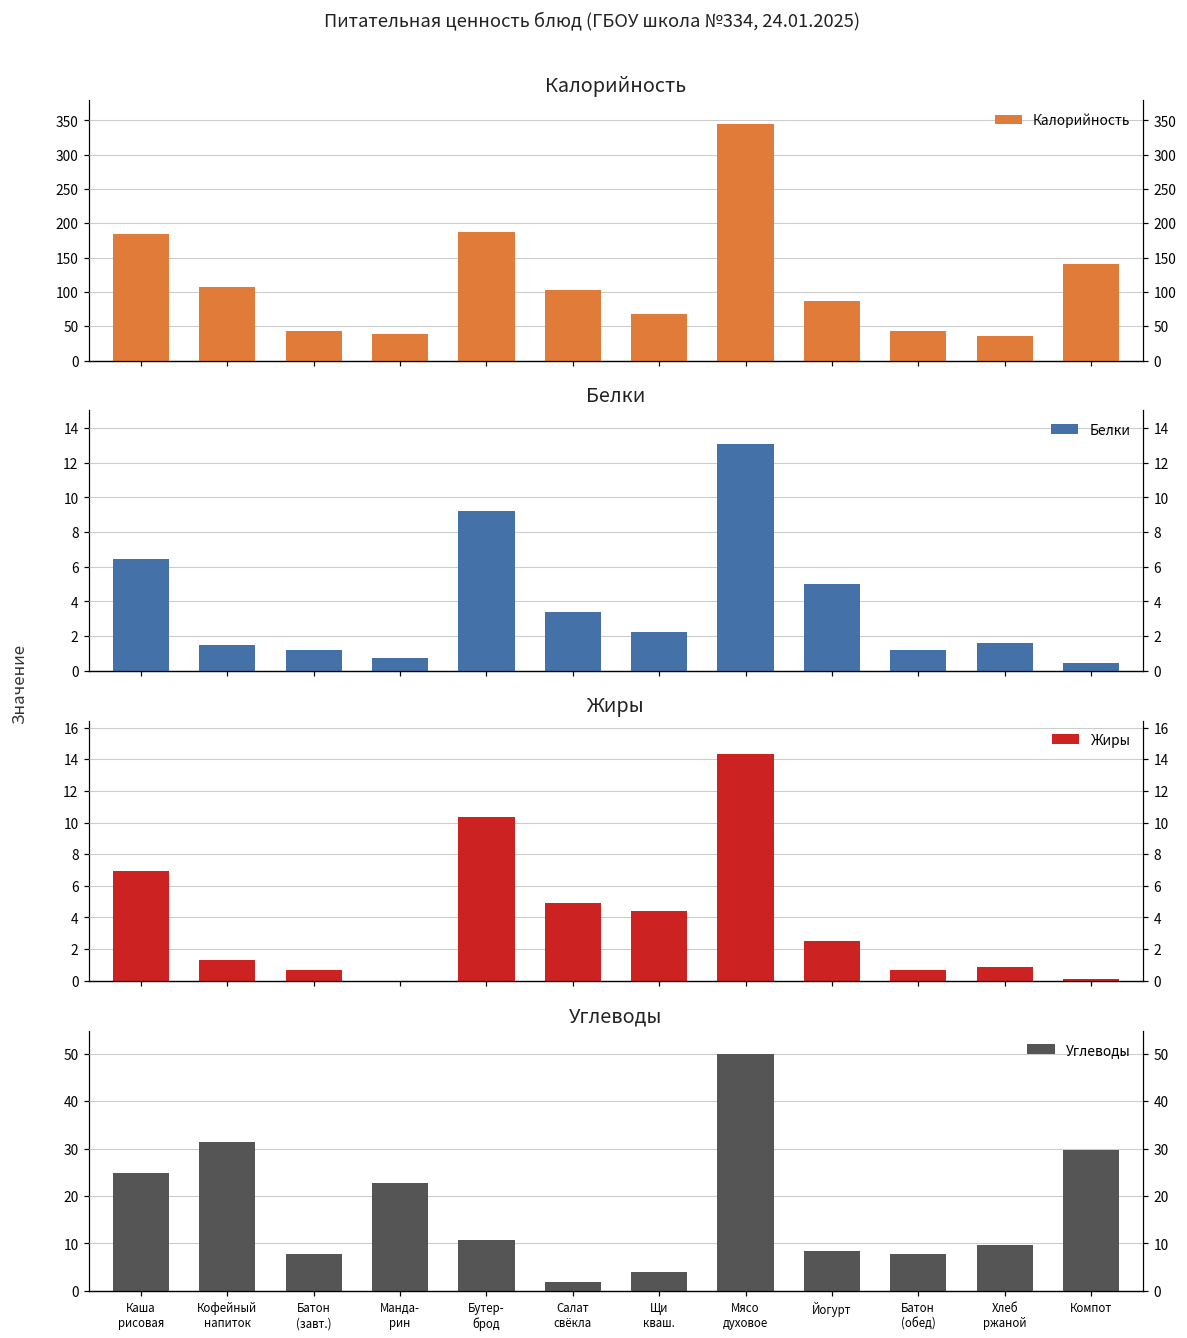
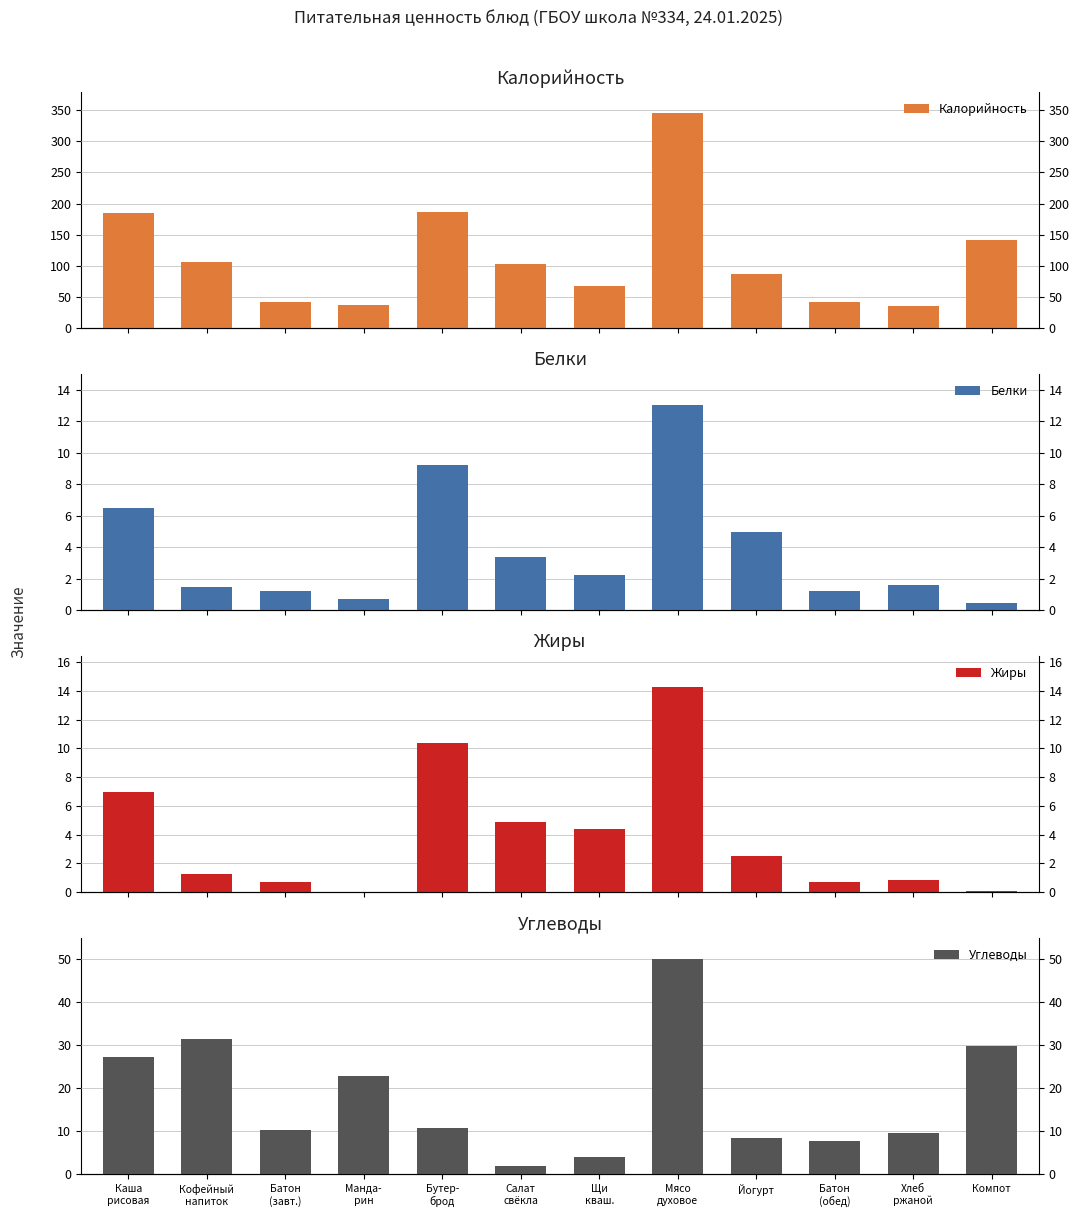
  {
    "Углеводы": {
-     "Каша рисовая": 25,
+     "Каша рисовая": 27,
      "Кофейный напиток": 31,
-     "Батон (завт.)": 8,
+     "Батон (завт.)": 10,
      "Манда- рин": 23,
      "Бутер- брод": 11,
      "Салат свёкла": 2,
      "Щи кваш.": 4,
      "Мясо духовое": 50,
      "Йогурт": 9,
      "Батон (обед)": 8,
      "Хлеб ржаной": 10,
      "Компот": 30
    }
  }
